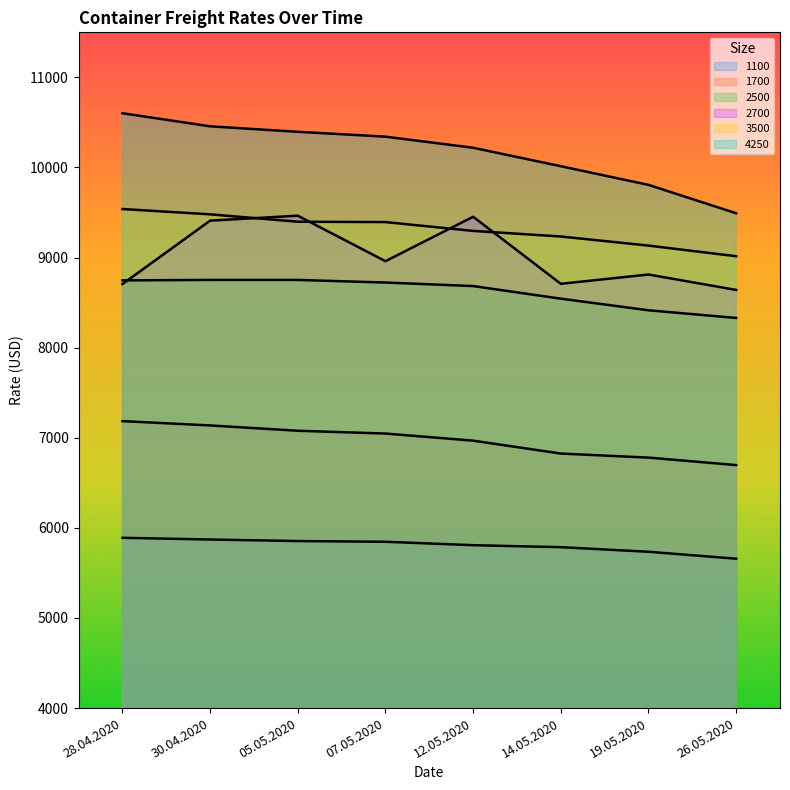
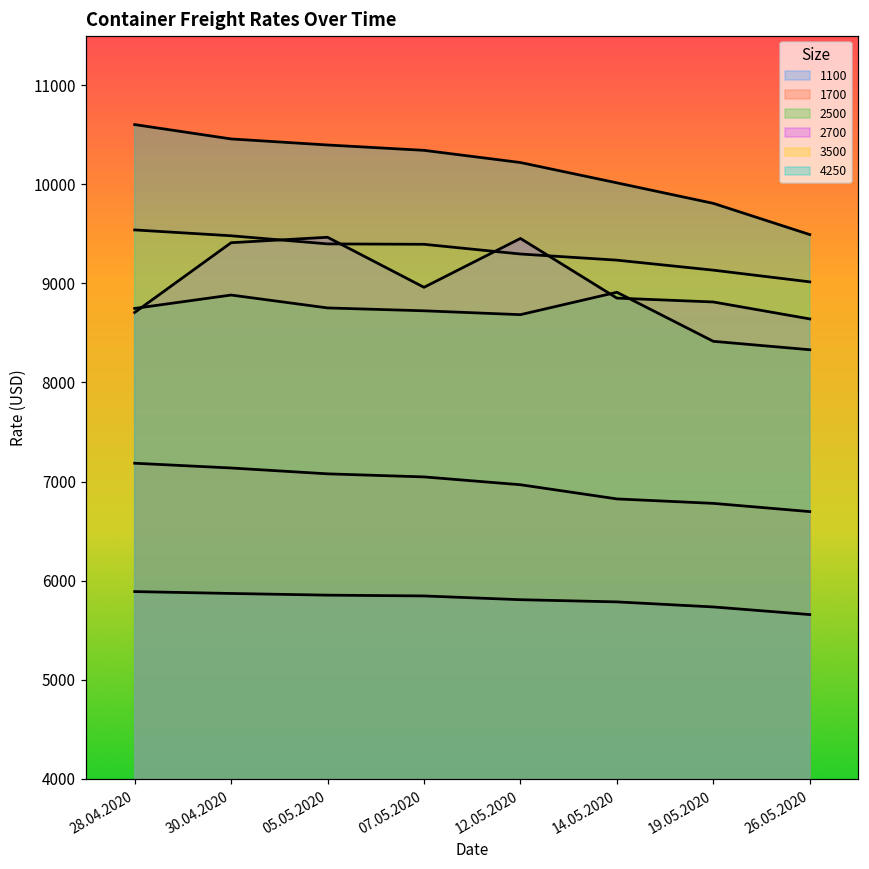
  {
    "2500": {
      "28.04.2020": 8700,
-     "30.04.2020": 8800,
+     "30.04.2020": 8900,
      "05.05.2020": 8800,
      "07.05.2020": 8700,
      "12.05.2020": 8700,
-     "14.05.2020": 8500,
+     "14.05.2020": 8900,
      "19.05.2020": 8400,
      "26.05.2020": 8300
    },
    "2700": {
      "28.04.2020": 8700,
      "30.04.2020": 9400,
      "05.05.2020": 9500,
      "07.05.2020": 9000,
      "12.05.2020": 9500,
-     "14.05.2020": 8700,
+     "14.05.2020": 8900,
      "19.05.2020": 8800,
      "26.05.2020": 8600
    }
  }
